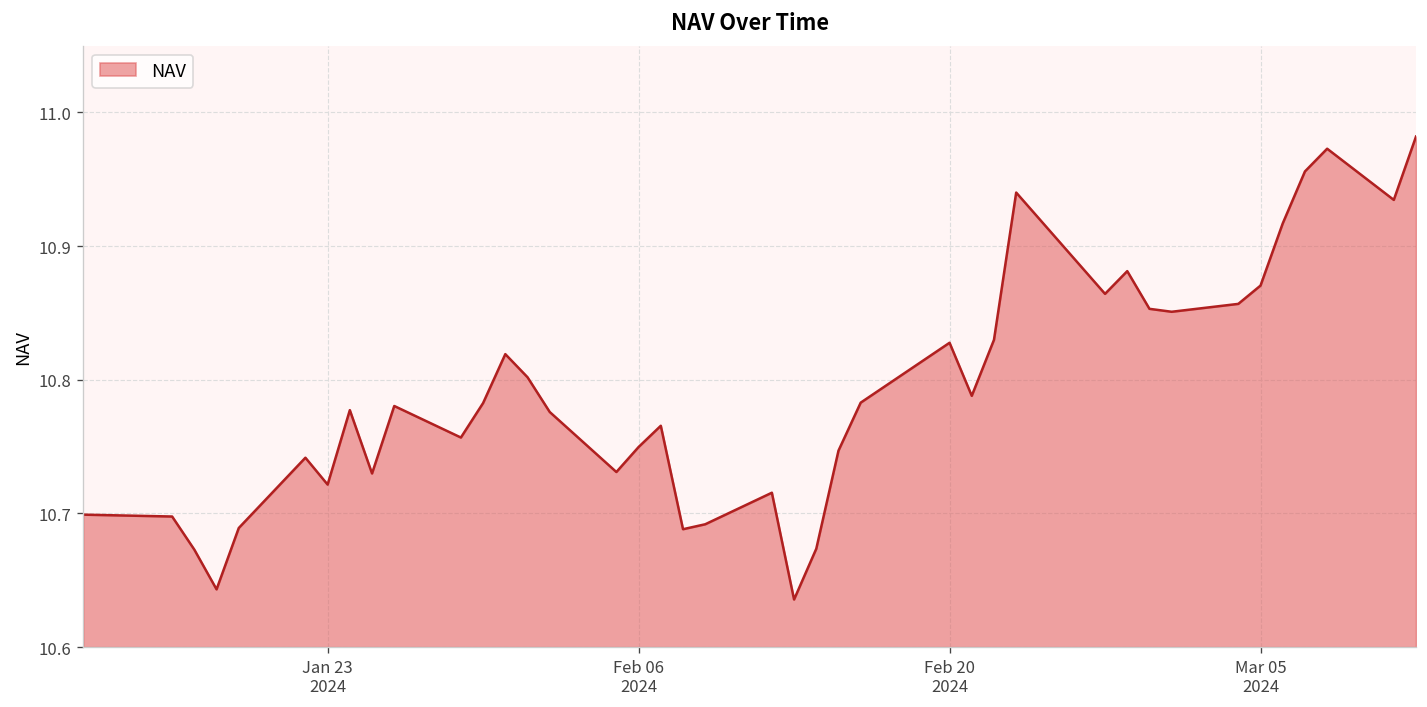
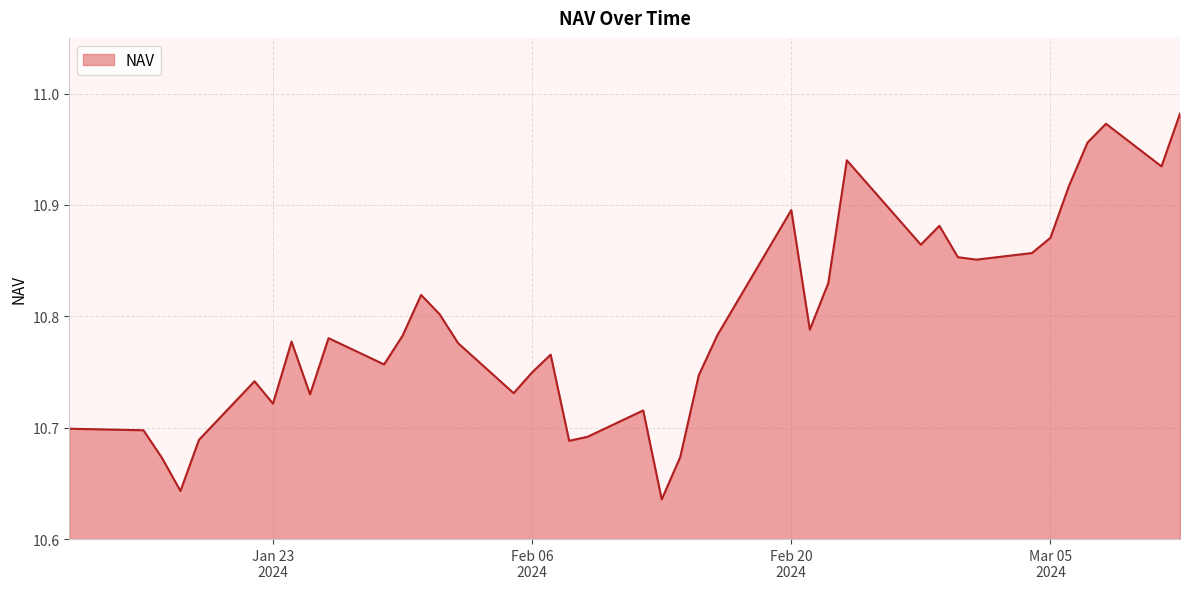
  {
    "Jan 23 2024": 10.722,
    "Feb 06 2024": 10.750,
-   "Feb 20 2024": 10.828,
+   "Feb 20 2024": 10.895,
    "Mar 05 2024": 10.871
  }
